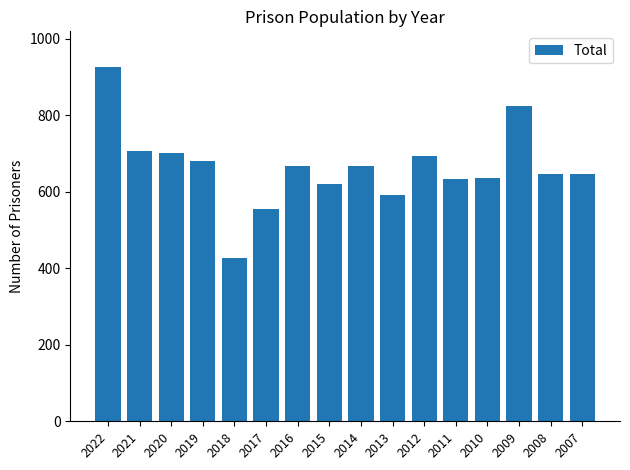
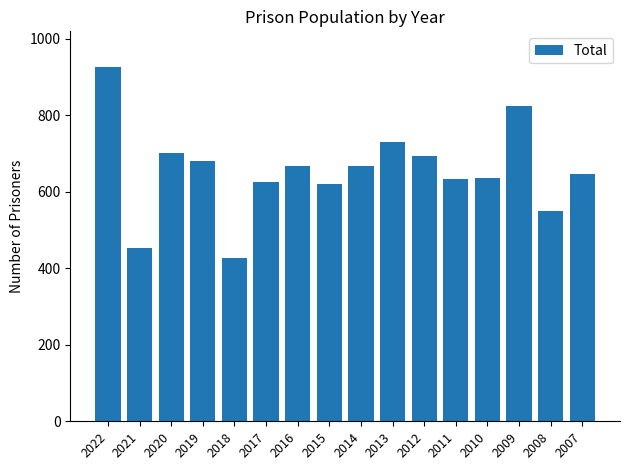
  {
    "2022": 930,
-   "2021": 710,
+   "2021": 450,
    "2020": 700,
    "2019": 680,
    "2018": 430,
-   "2017": 560,
+   "2017": 630,
    "2016": 670,
    "2015": 620,
    "2014": 670,
-   "2013": 590,
+   "2013": 730,
    "2012": 690,
    "2011": 630,
    "2010": 640,
    "2009": 820,
-   "2008": 650,
+   "2008": 550,
    "2007": 650
  }
